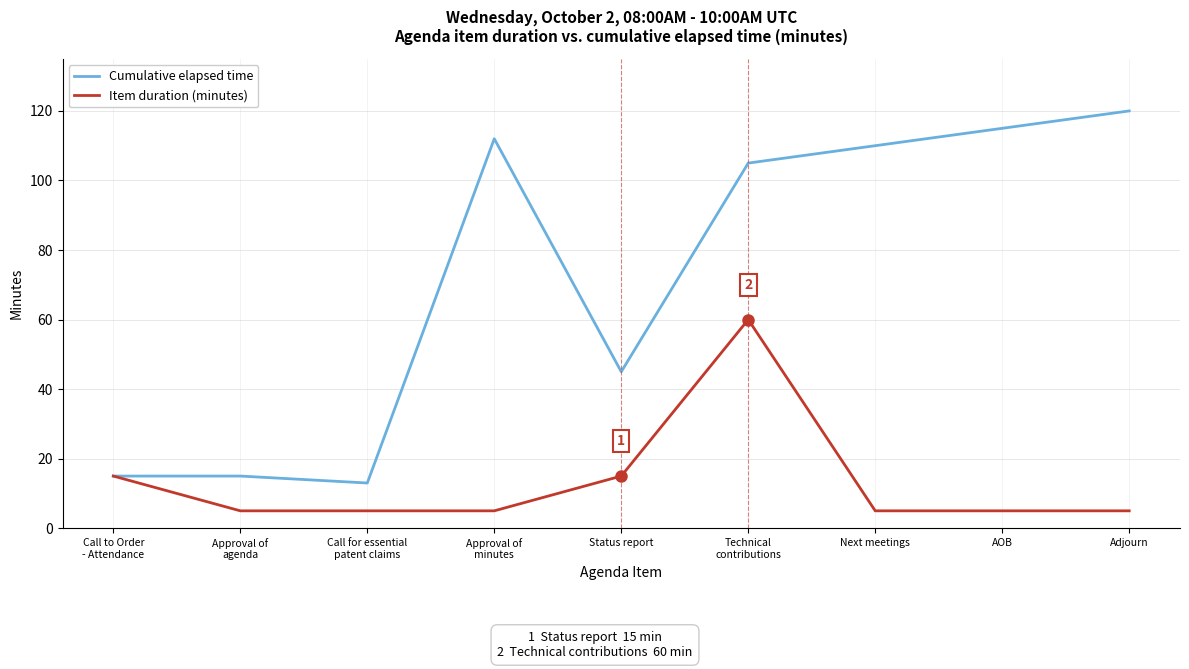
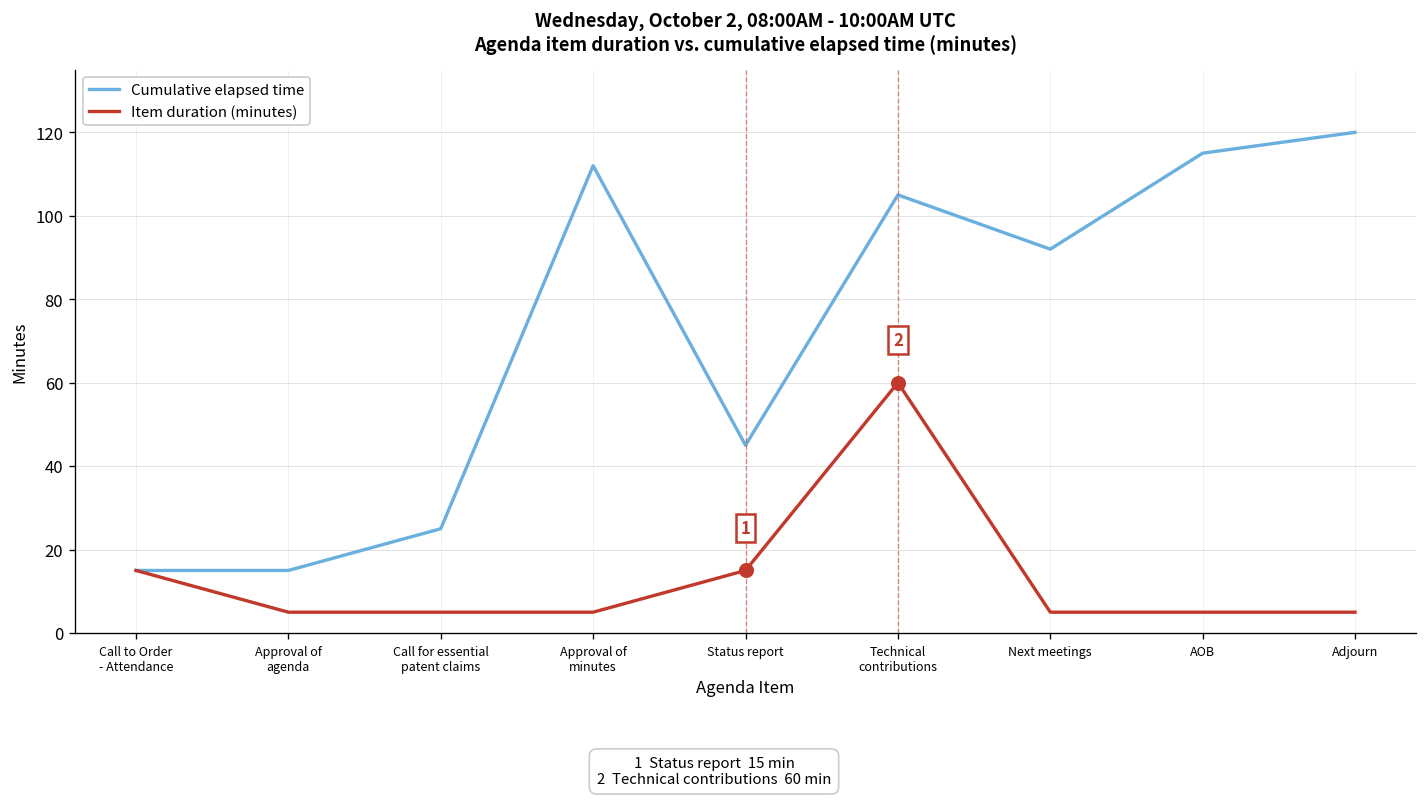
  {
    "Cumulative elapsed time": {
      "Approval of agenda": 15,
-     "Call for essential patent claims": 13,
+     "Call for essential patent claims": 25,
      "Approval of minutes": 112,
      "Status report": 45,
      "Technical contributions": 105,
-     "Next meetings": 110,
+     "Next meetings": 92,
      "AOB": 115,
      "Adjourn": 120
    }
  }
